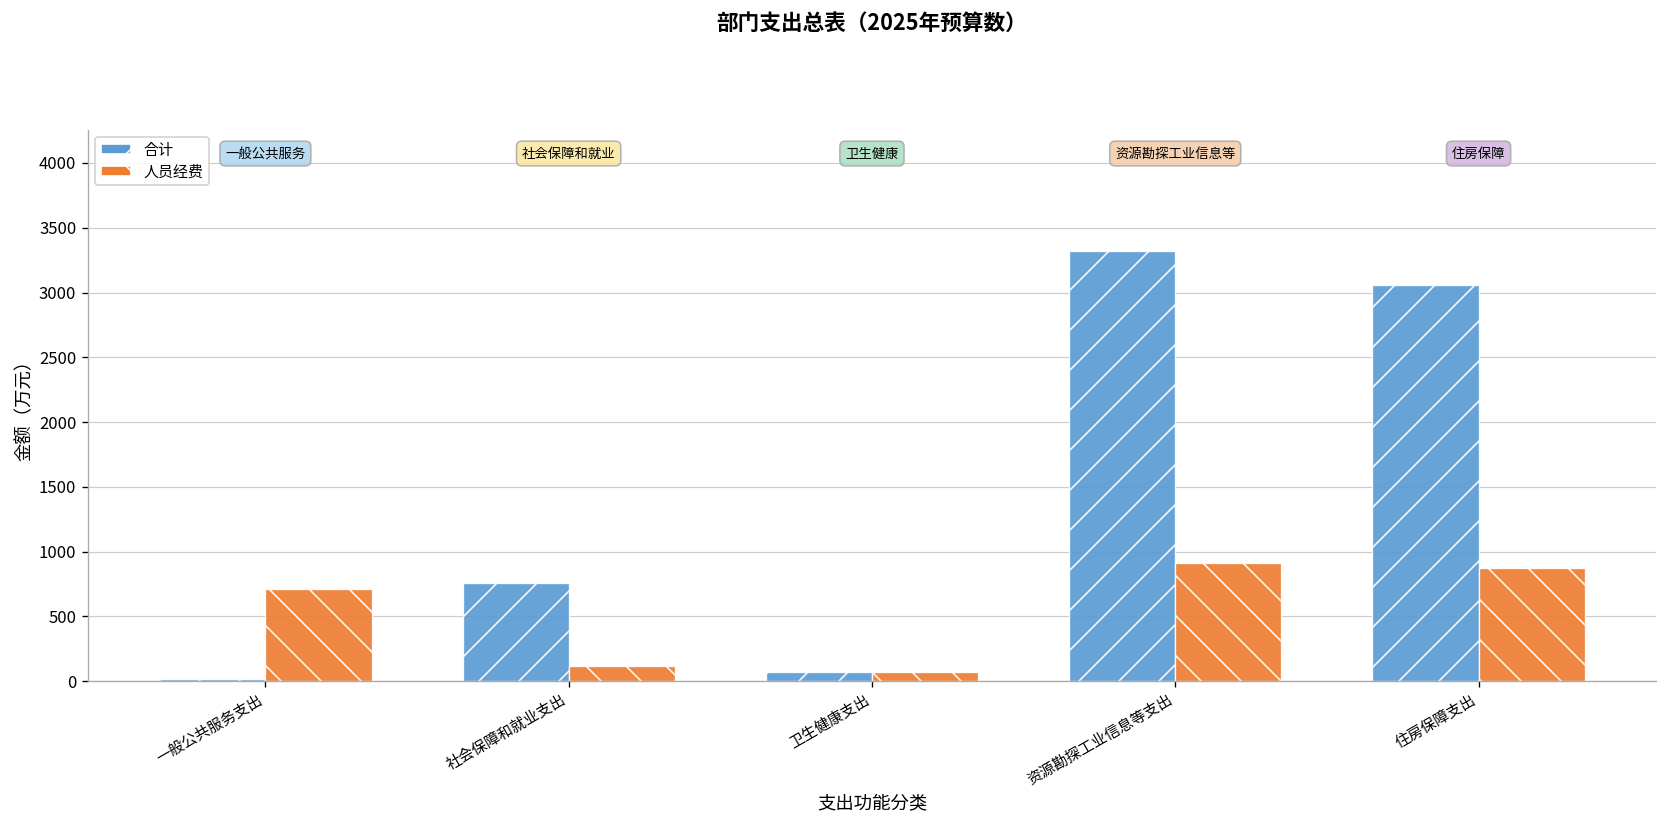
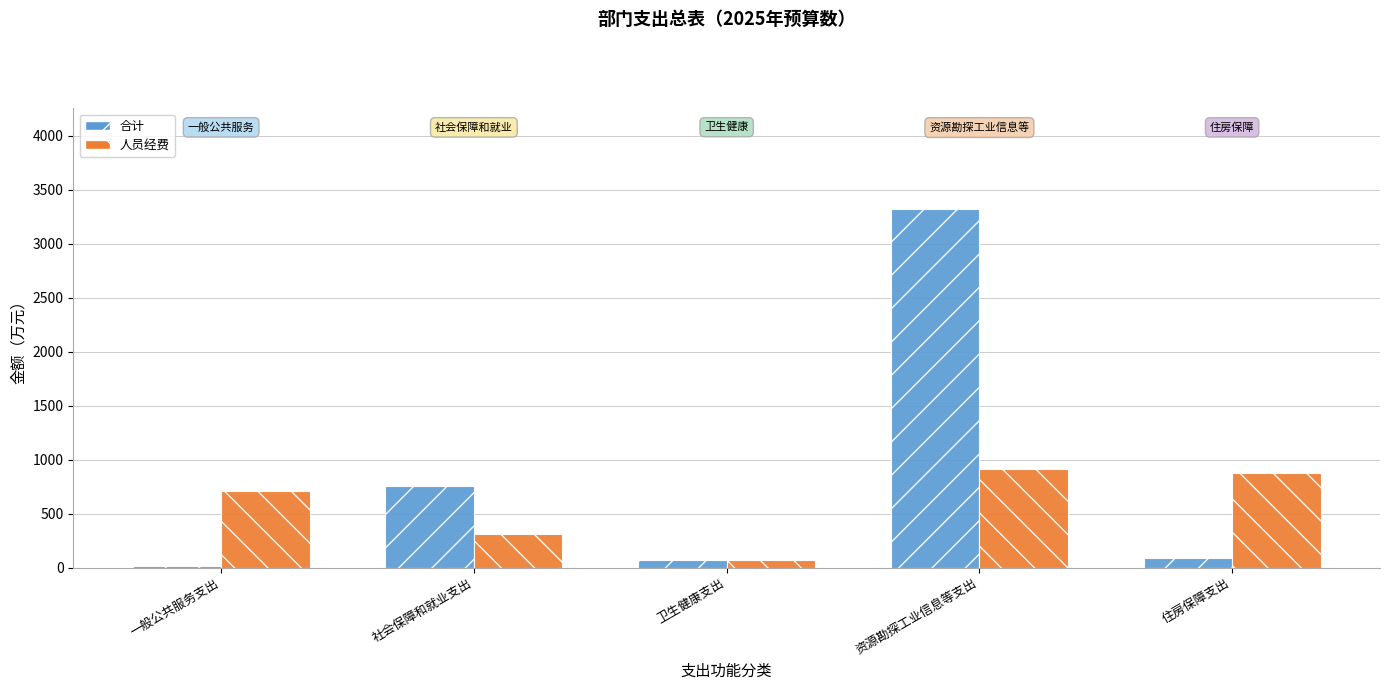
  {
    "合计": {
      "社会保障和就业支出": 750,
      "卫生健康支出": 70,
      "资源勘探工业信息等支出": 3320,
-     "住房保障支出": 3060
+     "住房保障支出": 90
    },
    "人员经费": {
      "一般公共服务支出": 710,
-     "社会保障和就业支出": 120,
+     "社会保障和就业支出": 310,
      "卫生健康支出": 70,
      "资源勘探工业信息等支出": 920,
      "住房保障支出": 870
    }
  }
